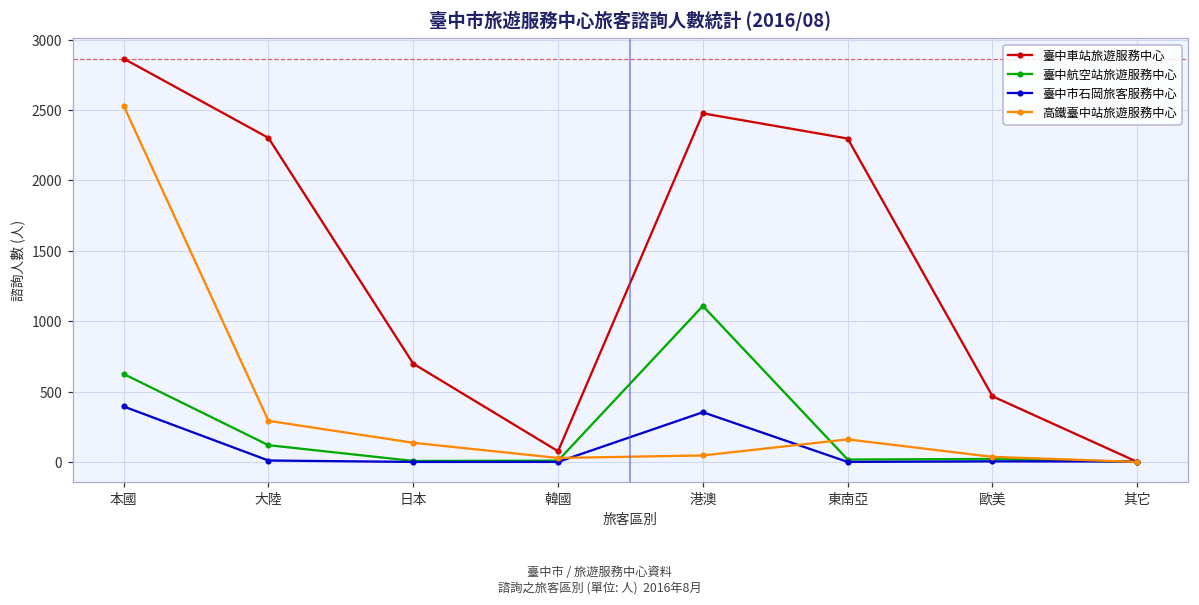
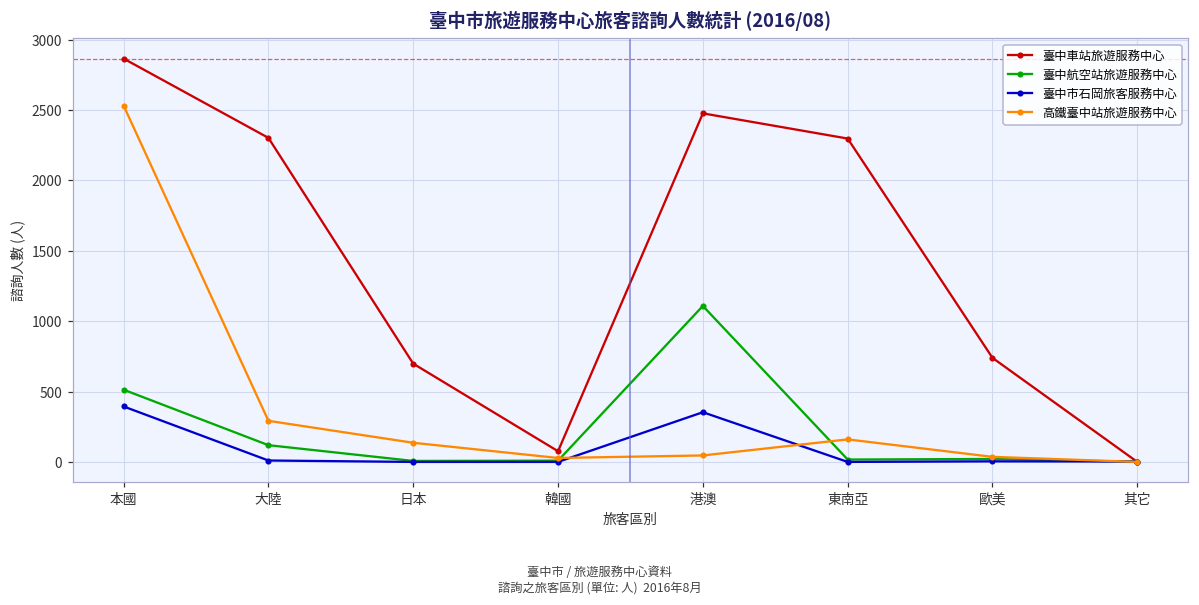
  {
    "臺中車站旅遊服務中心": {
      "本國": 2870,
      "大陸": 2300,
      "日本": 700,
      "韓國": 80,
      "港澳": 2480,
      "東南亞": 2300,
-     "歐美": 470
+     "歐美": 740
    },
    "臺中航空站旅遊服務中心": {
-     "本國": 630,
+     "本國": 510,
      "大陸": 120,
      "港澳": 1110
    },
    "臺中市石岡旅客服務中心": {
      "本國": 390,
      "大陸": 10,
      "港澳": 350
    },
    "高鐵臺中站旅遊服務中心": {
      "本國": 2530,
      "大陸": 290,
      "日本": 140,
      "港澳": 50,
      "東南亞": 160
    }
  }
